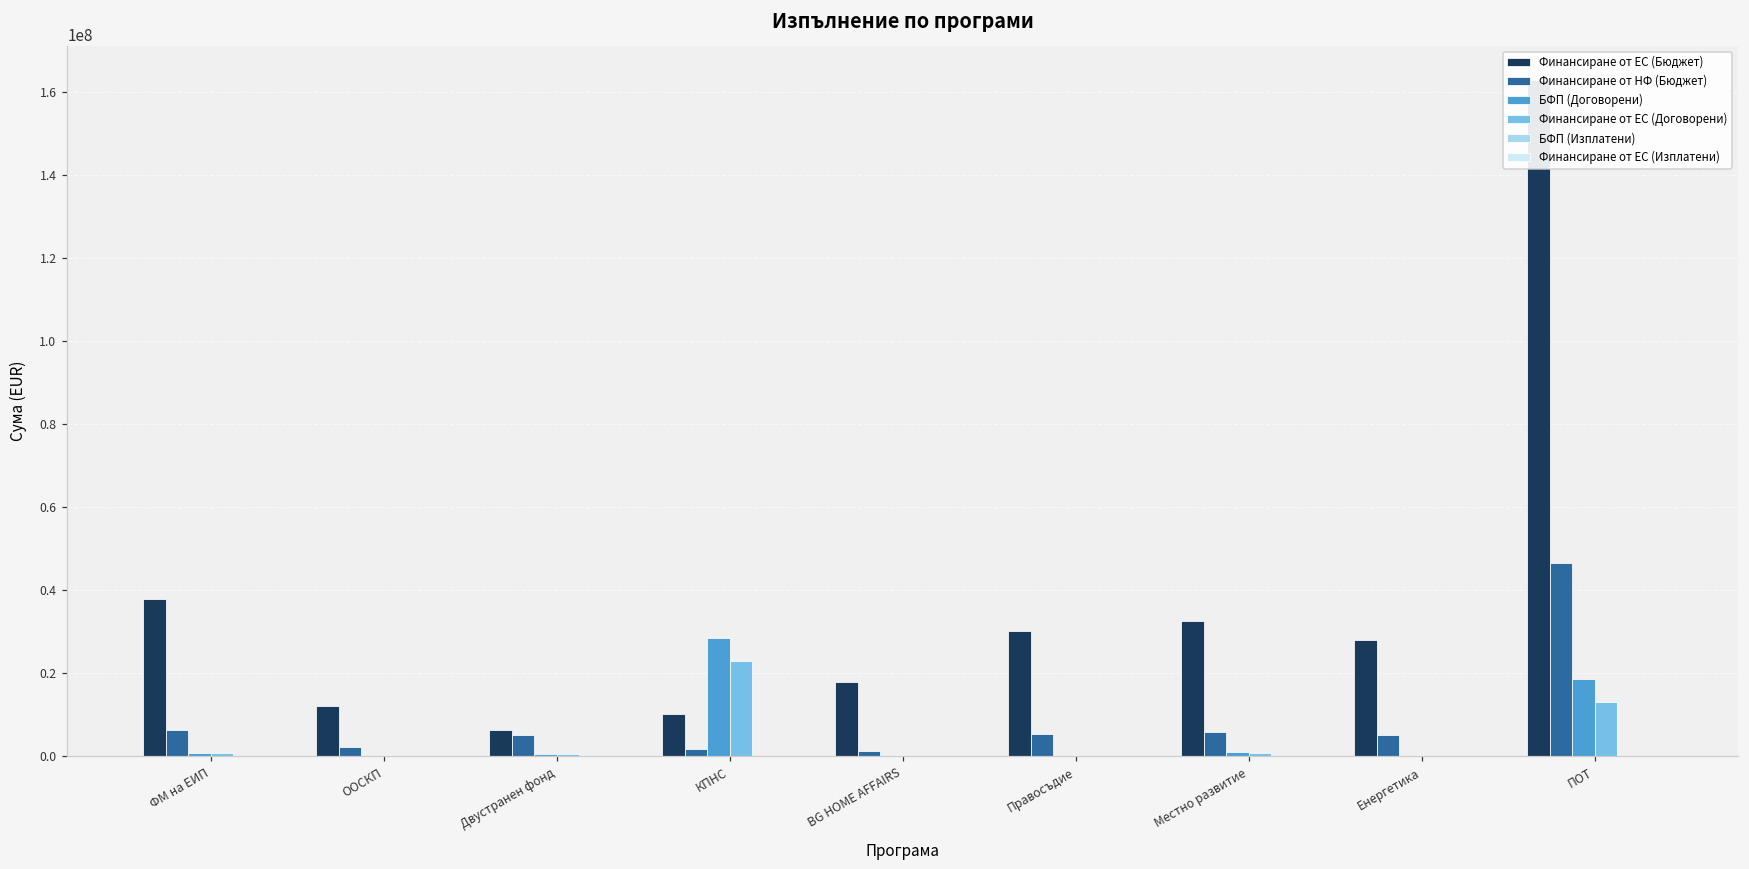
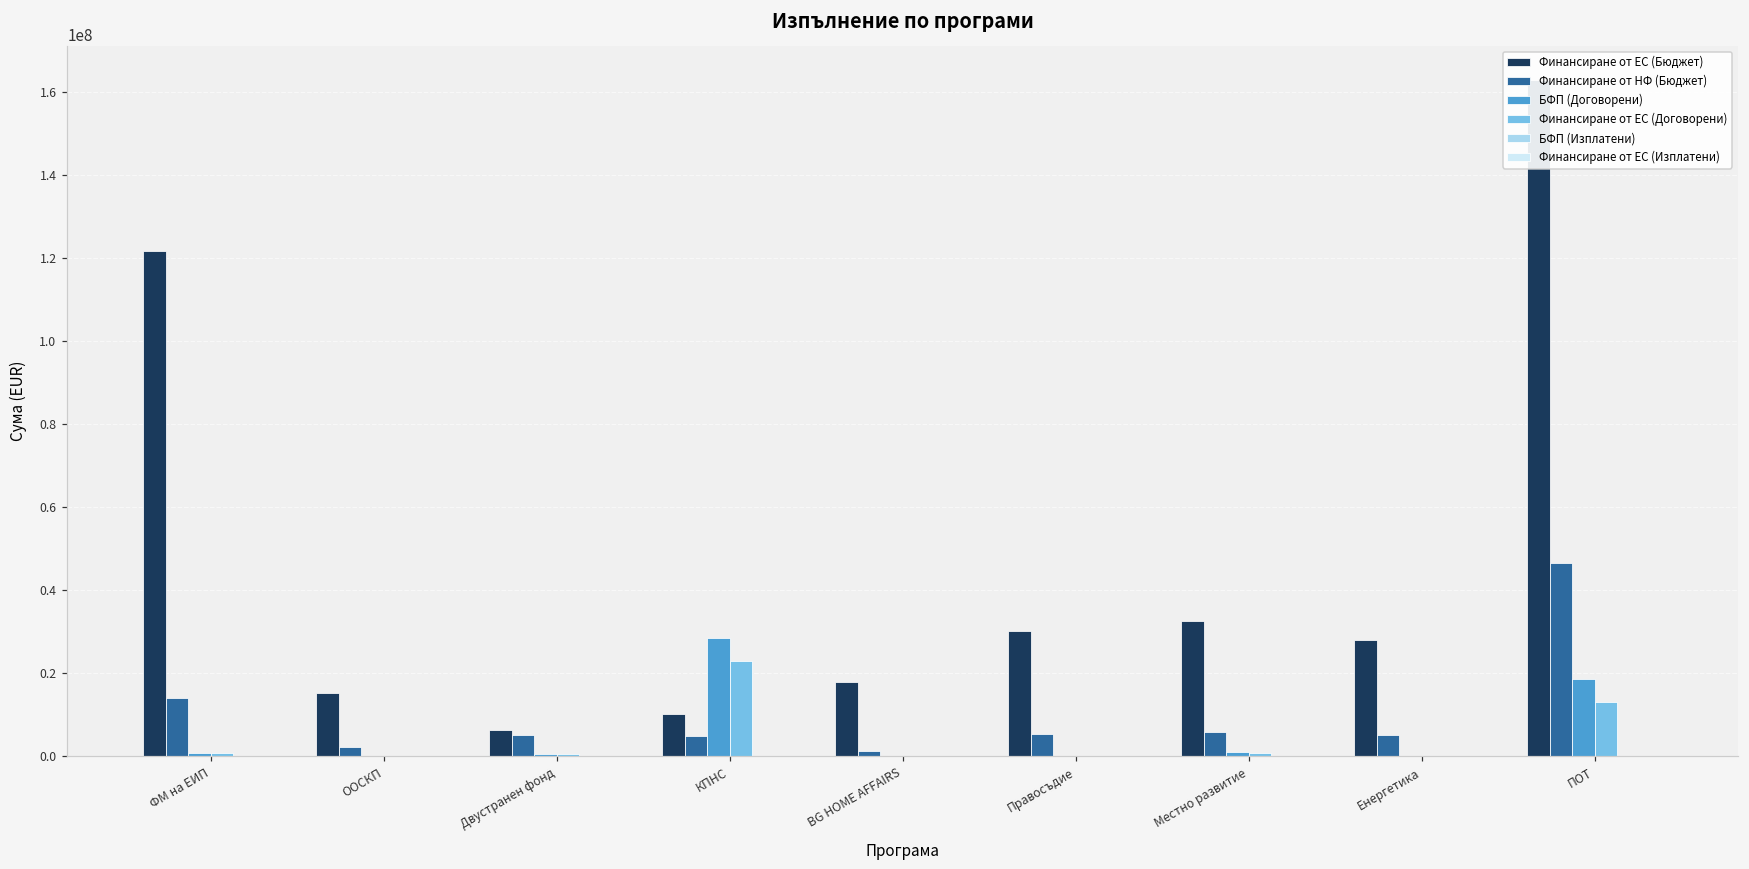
  {
    "Финансиране от ЕС (Бюджет)": {
-     "ФМ на ЕИП": 38000000,
-     "ООСКП": 12000000,
+     "ФМ на ЕИП": 122000000,
+     "ООСКП": 15000000,
      "Двустранен фонд": 6000000,
      "КПНС": 10000000,
      "BG HOME AFFAIRS": 18000000,
      "Правосъдие": 30000000,
      "Местно развитие": 33000000,
      "Енергетика": 28000000
    },
    "Финансиране от НФ (Бюджет)": {
-     "ФМ на ЕИП": 6000000,
+     "ФМ на ЕИП": 14000000,
      "ООСКП": 2000000,
      "Двустранен фонд": 5000000,
-     "КПНС": 2000000,
+     "КПНС": 5000000,
      "BG HOME AFFAIRS": 1000000,
      "Правосъдие": 5000000,
      "Местно развитие": 6000000,
      "Енергетика": 5000000,
      "ПОТ": 47000000
    }
  }
